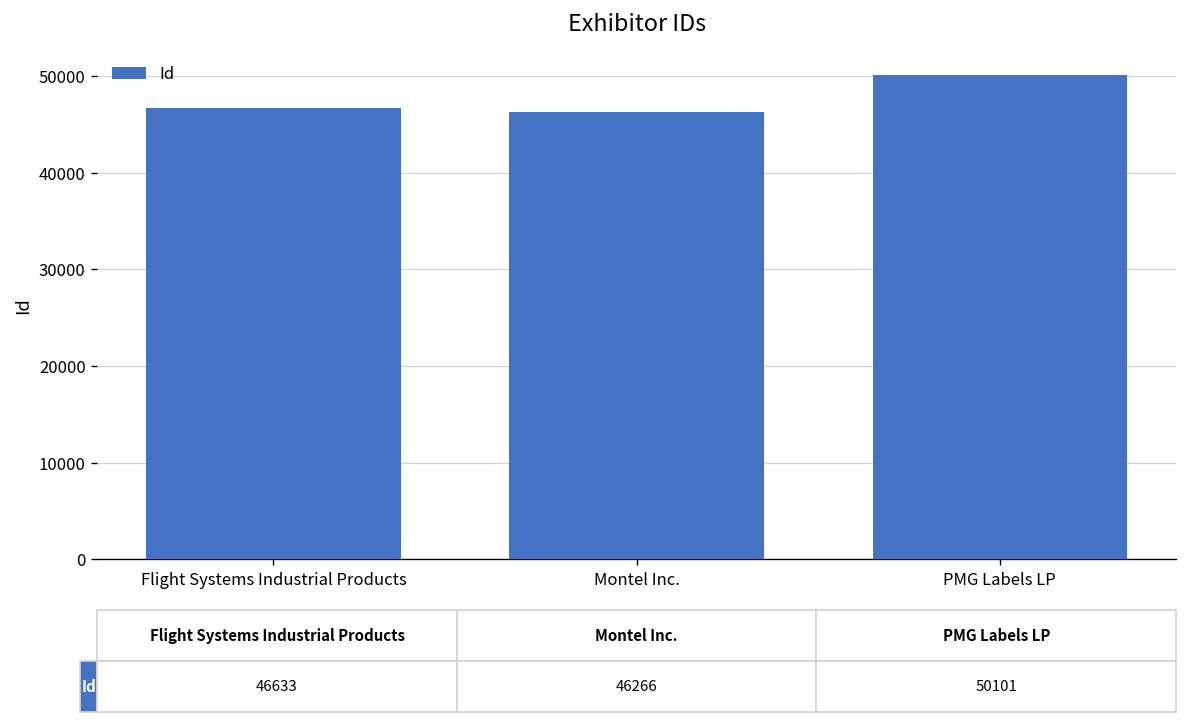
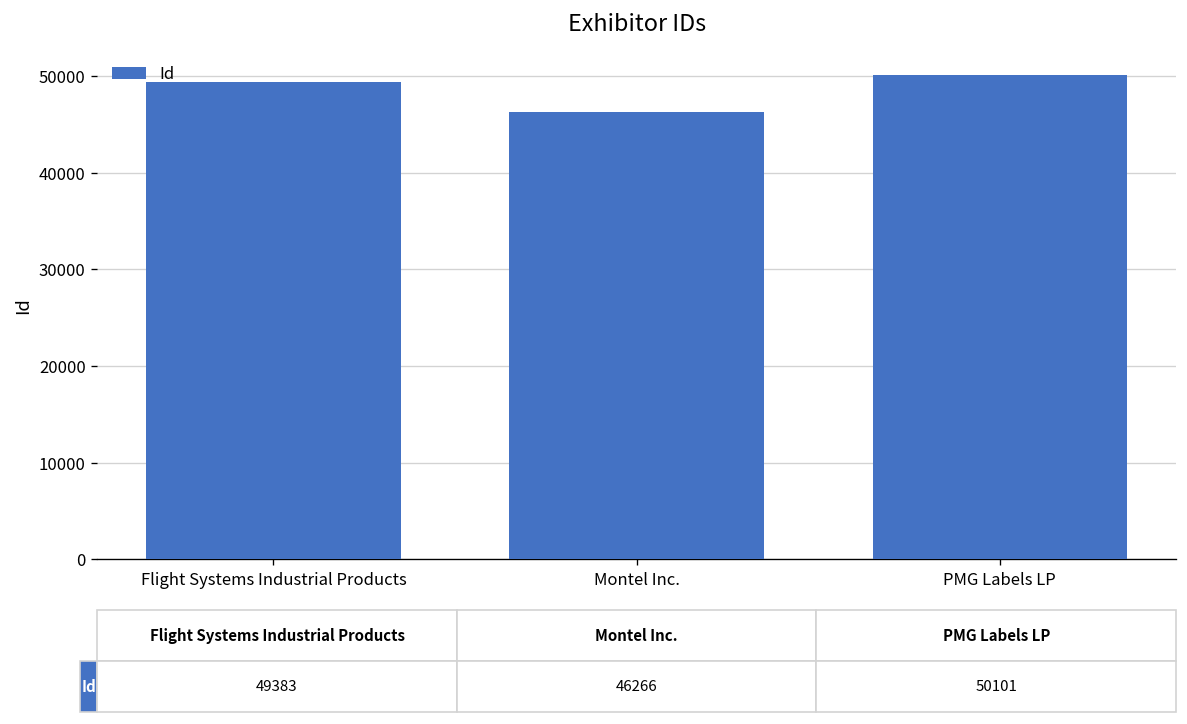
  {
-   "Flight Systems Industrial Products": 46633
+   "Flight Systems Industrial Products": 49383
  }
